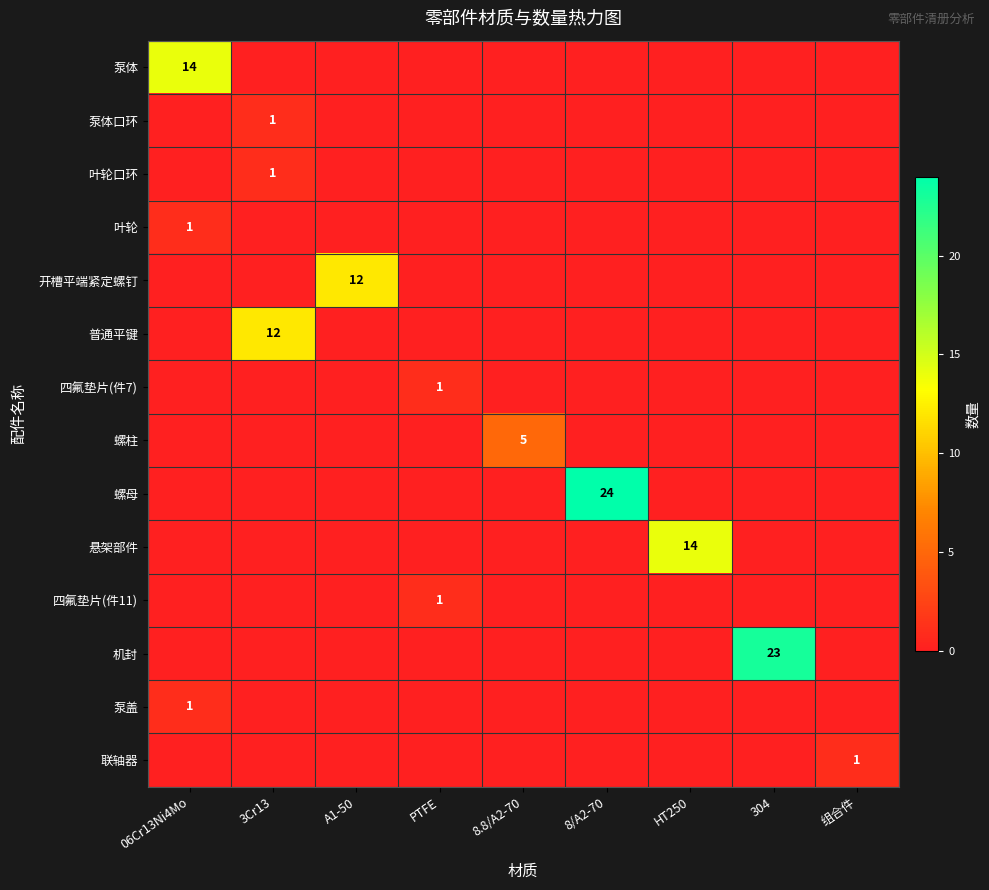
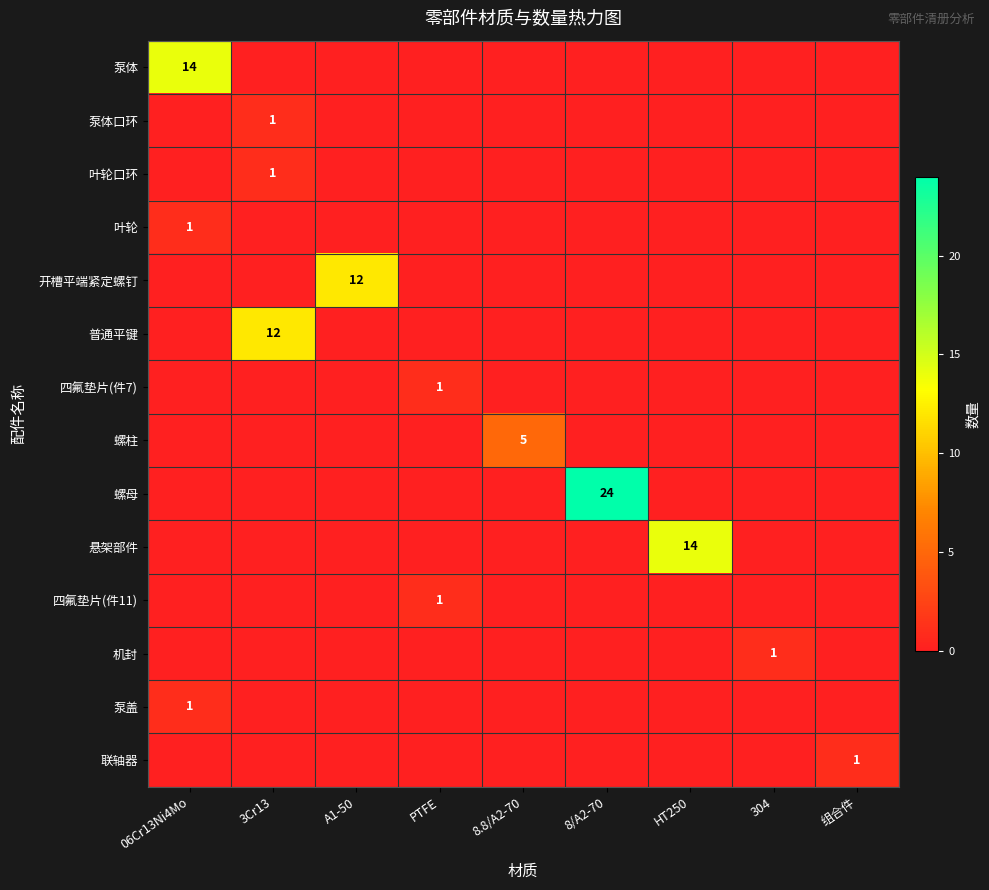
  {
    "泵体": {
      "06Cr13Ni4Mo": 14
    },
    "泵体口环": {
      "3Cr13": 1
    },
    "叶轮口环": {
      "3Cr13": 1
    },
    "叶轮": {
      "06Cr13Ni4Mo": 1
    },
    "开槽平端紧定螺钉": {
      "A1-50": 12
    },
    "普通平键": {
      "3Cr13": 12
    },
    "四氟垫片(件7)": {
      "PTFE": 1
    },
    "螺柱": {
      "8.8/A2-70": 5
    },
    "螺母": {
      "8/A2-70": 24
    },
    "悬架部件": {
      "HT250": 14
    },
    "四氟垫片(件11)": {
      "PTFE": 1
    },
    "机封": {
-     "304": 23
+     "304": 1
    },
    "泵盖": {
      "06Cr13Ni4Mo": 1
    },
    "联轴器": {
      "组合件": 1
    }
  }
